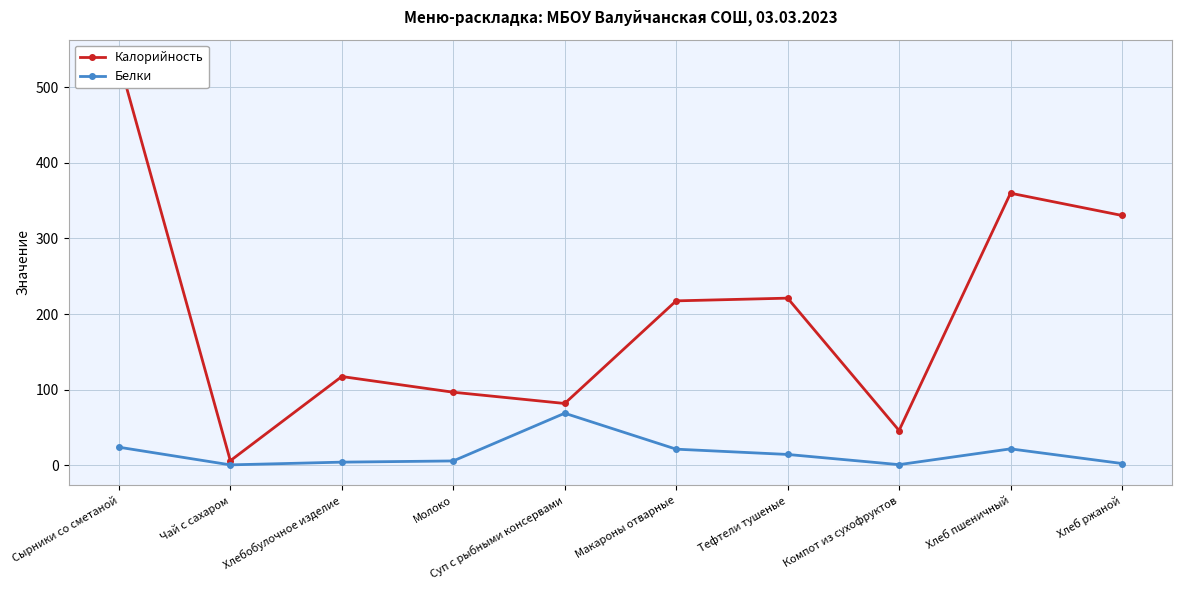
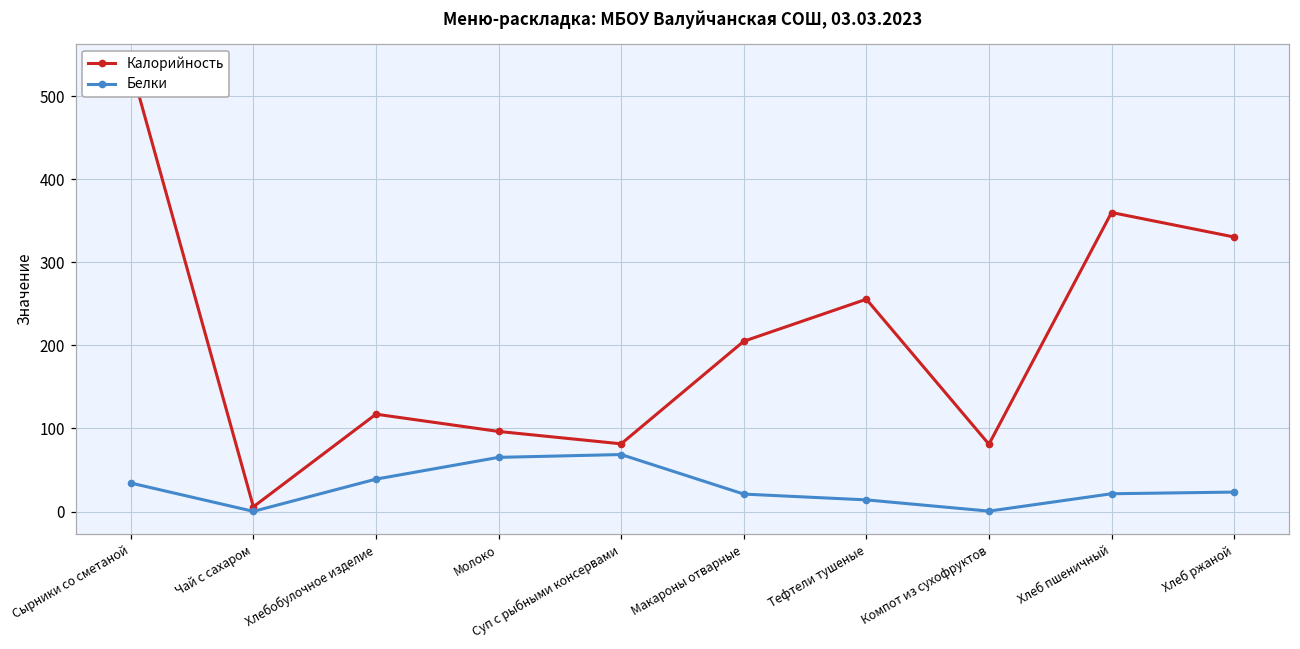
  {
    "Калорийность": {
      "Чай с сахаром": 10,
      "Хлебобулочное изделие": 120,
      "Молоко": 100,
      "Суп с рыбными консервами": 80,
-     "Макароны отварные": 220,
-     "Тефтели тушеные": 220,
-     "Компот из сухофруктов": 50,
+     "Макароны отварные": 210,
+     "Тефтели тушеные": 260,
+     "Компот из сухофруктов": 80,
      "Хлеб пшеничный": 360,
      "Хлеб ржаной": 330
    },
    "Белки": {
-     "Сырники со сметаной": 20,
+     "Сырники со сметаной": 30,
      "Чай с сахаром": 0,
-     "Хлебобулочное изделие": 0,
-     "Молоко": 10,
+     "Хлебобулочное изделие": 40,
+     "Молоко": 70,
      "Суп с рыбными консервами": 70,
      "Макароны отварные": 20,
      "Тефтели тушеные": 10,
      "Компот из сухофруктов": 0,
      "Хлеб пшеничный": 20,
-     "Хлеб ржаной": 0
+     "Хлеб ржаной": 20
    }
  }
